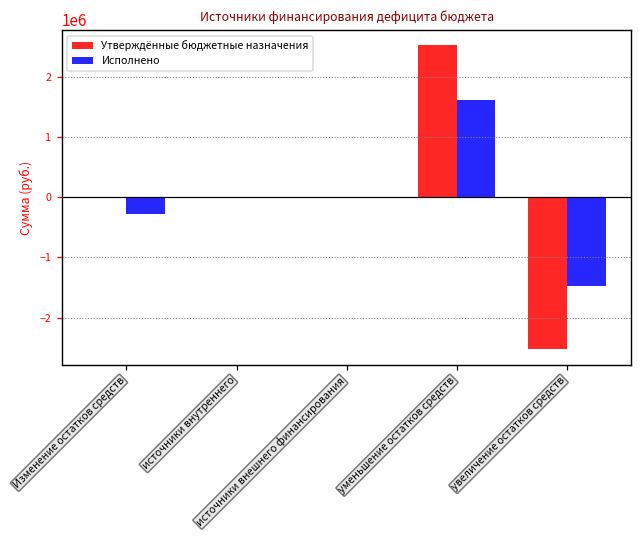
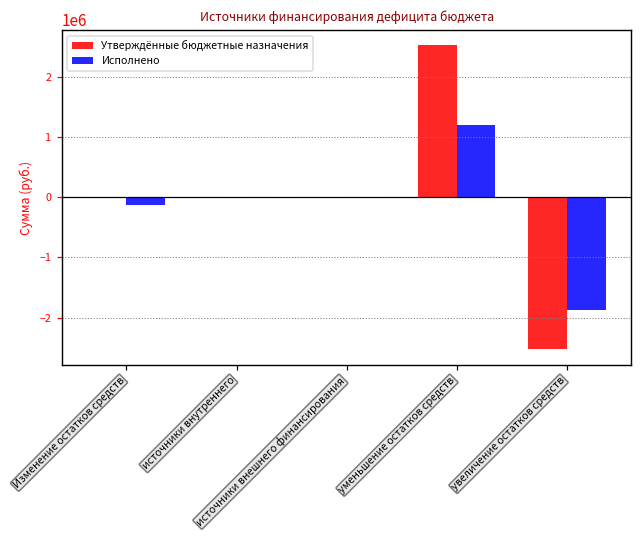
  {
    "Утверждённые бюджетные назначения": {
      "Изменение остатков средств": 0,
      "источники внутреннего": 0,
      "источники внешнего финансирования": 0,
      "уменьшение остатков средств": 2500000,
      "увеличение остатков средств": -2500000
    },
    "Исполнено": {
-     "Изменение остатков средств": -300000,
+     "Изменение остатков средств": -100000,
      "источники внутреннего": 0,
      "источники внешнего финансирования": 0,
-     "уменьшение остатков средств": 1600000,
-     "увеличение остатков средств": -1500000
+     "уменьшение остатков средств": 1200000,
+     "увеличение остатков средств": -1900000
    }
  }
